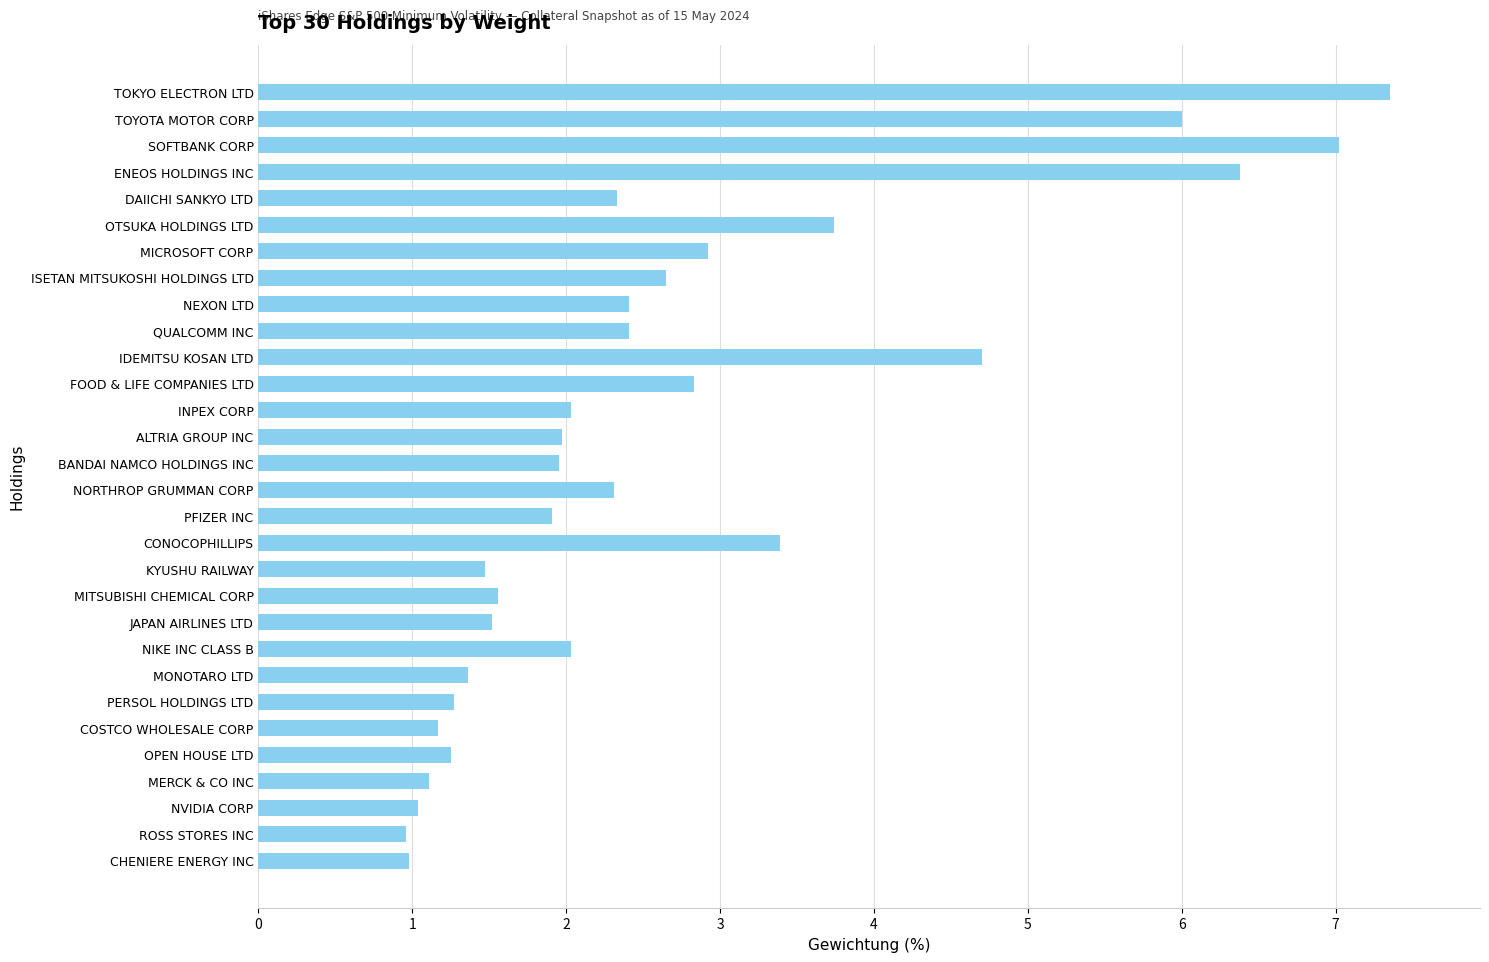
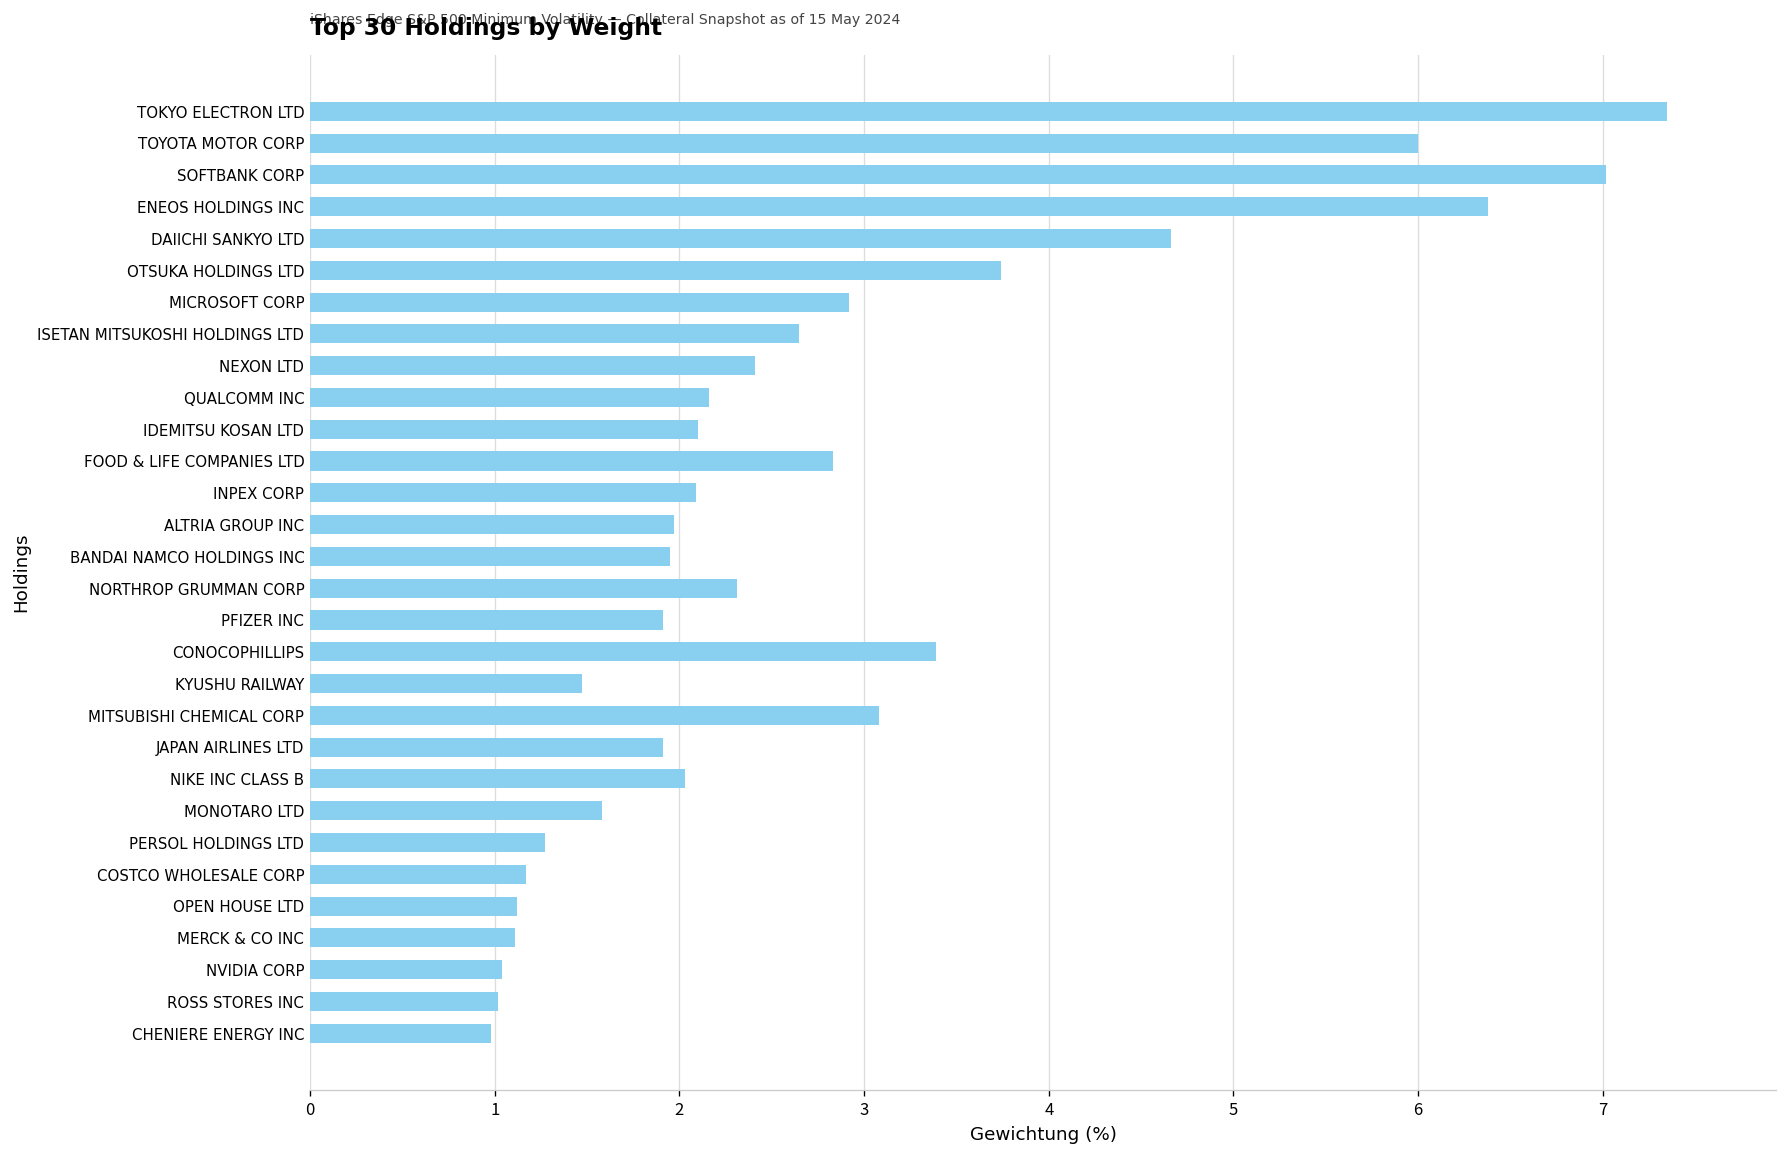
  {
    "TOKYO ELECTRON LTD": 7.35,
    "TOYOTA MOTOR CORP": 6.00,
    "SOFTBANK CORP": 7.02,
    "ENEOS HOLDINGS INC": 6.38,
-   "DAIICHI SANKYO LTD": 2.33,
+   "DAIICHI SANKYO LTD": 4.66,
    "OTSUKA HOLDINGS LTD": 3.74,
    "MICROSOFT CORP": 2.92,
    "ISETAN MITSUKOSHI HOLDINGS LTD": 2.65,
    "NEXON LTD": 2.41,
-   "QUALCOMM INC": 2.41,
-   "IDEMITSU KOSAN LTD": 4.7,
+   "QUALCOMM INC": 2.16,
+   "IDEMITSU KOSAN LTD": 2.1,
    "FOOD & LIFE COMPANIES LTD": 2.83,
-   "INPEX CORP": 2.03,
+   "INPEX CORP": 2.09,
    "ALTRIA GROUP INC": 1.97,
    "BANDAI NAMCO HOLDINGS INC": 1.95,
    "NORTHROP GRUMMAN CORP": 2.31,
    "PFIZER INC": 1.91,
    "CONOCOPHILLIPS": 3.39,
    "KYUSHU RAILWAY": 1.47,
-   "MITSUBISHI CHEMICAL CORP": 1.56,
-   "JAPAN AIRLINES LTD": 1.52,
+   "MITSUBISHI CHEMICAL CORP": 3.08,
+   "JAPAN AIRLINES LTD": 1.91,
    "NIKE INC CLASS B": 2.03,
-   "MONOTARO LTD": 1.36,
+   "MONOTARO LTD": 1.58,
    "PERSOL HOLDINGS LTD": 1.27,
    "COSTCO WHOLESALE CORP": 1.17,
-   "OPEN HOUSE LTD": 1.25,
+   "OPEN HOUSE LTD": 1.12,
    "MERCK & CO INC": 1.11,
    "NVIDIA CORP": 1.04,
-   "ROSS STORES INC": 0.96,
+   "ROSS STORES INC": 1.02,
    "CHENIERE ENERGY INC": 0.98
  }
